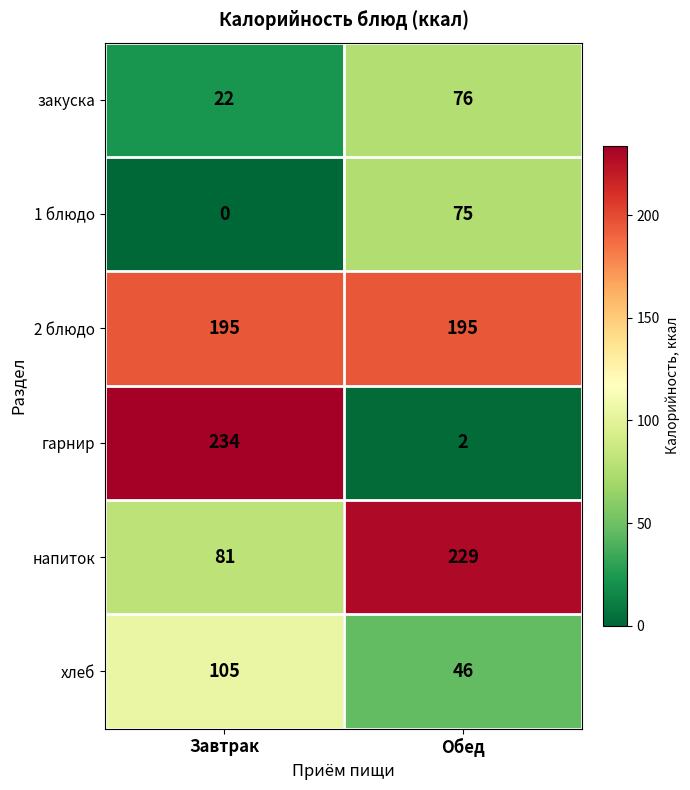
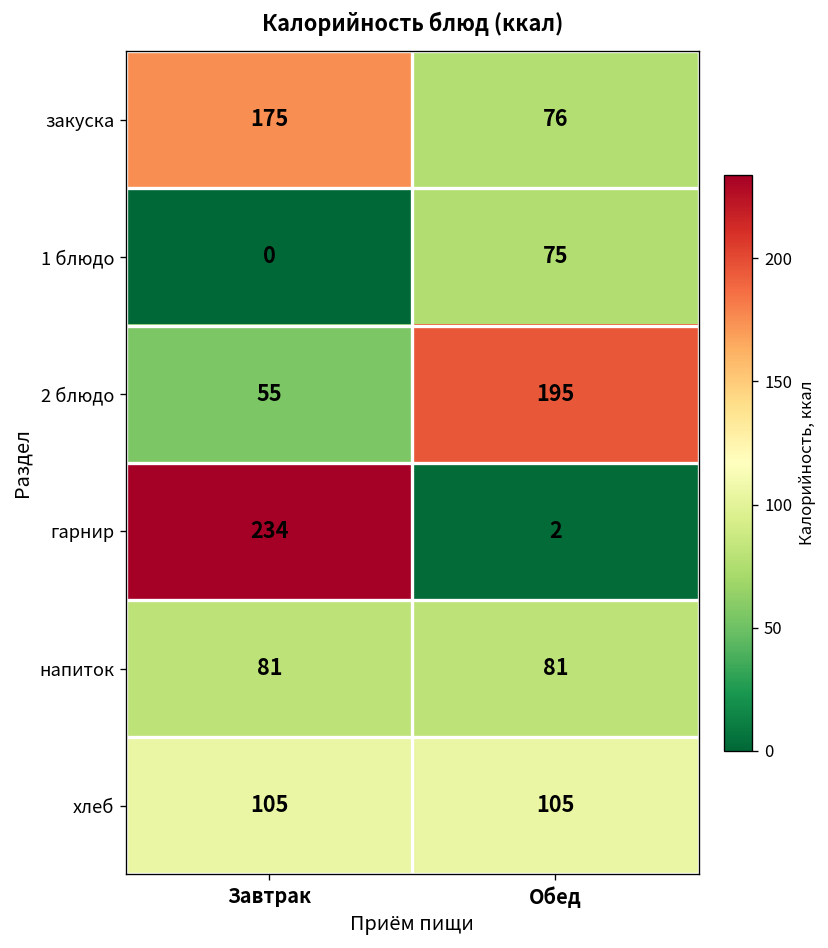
  {
    "закуска": {
-     "Завтрак": 22,
+     "Завтрак": 175,
      "Обед": 76
    },
    "1 блюдо": {
      "Завтрак": 0,
      "Обед": 75
    },
    "2 блюдо": {
-     "Завтрак": 195,
+     "Завтрак": 55,
      "Обед": 195
    },
    "гарнир": {
      "Завтрак": 234,
      "Обед": 2
    },
    "напиток": {
      "Завтрак": 81,
-     "Обед": 229
+     "Обед": 81
    },
    "хлеб": {
      "Завтрак": 105,
-     "Обед": 46
+     "Обед": 105
    }
  }
